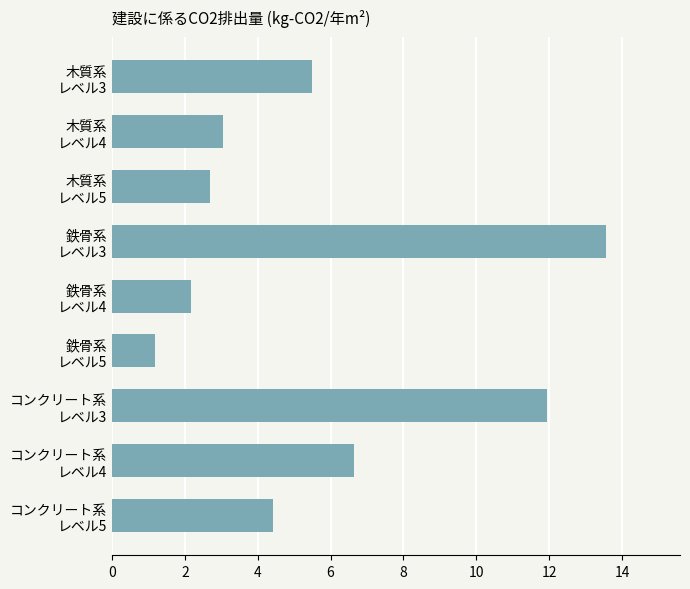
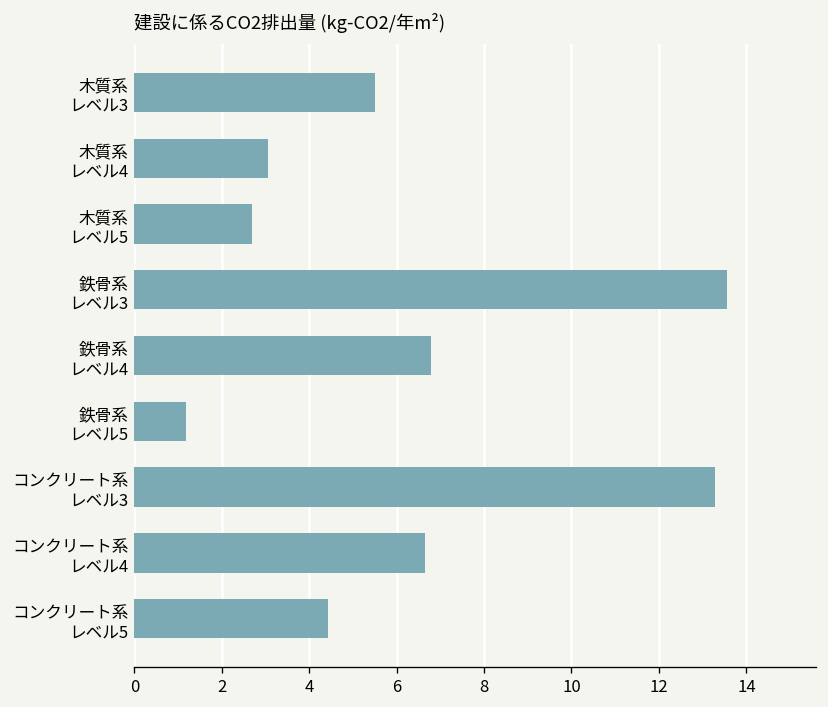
  {
    "木質系 レベル3": 5.5,
    "木質系 レベル4": 3.1,
    "木質系 レベル5": 2.7,
    "鉄骨系 レベル3": 13.6,
-   "鉄骨系 レベル4": 2.2,
+   "鉄骨系 レベル4": 6.8,
    "鉄骨系 レベル5": 1.2,
-   "コンクリート系 レベル3": 12.0,
+   "コンクリート系 レベル3": 13.3,
    "コンクリート系 レベル4": 6.6,
    "コンクリート系 レベル5": 4.4
  }
